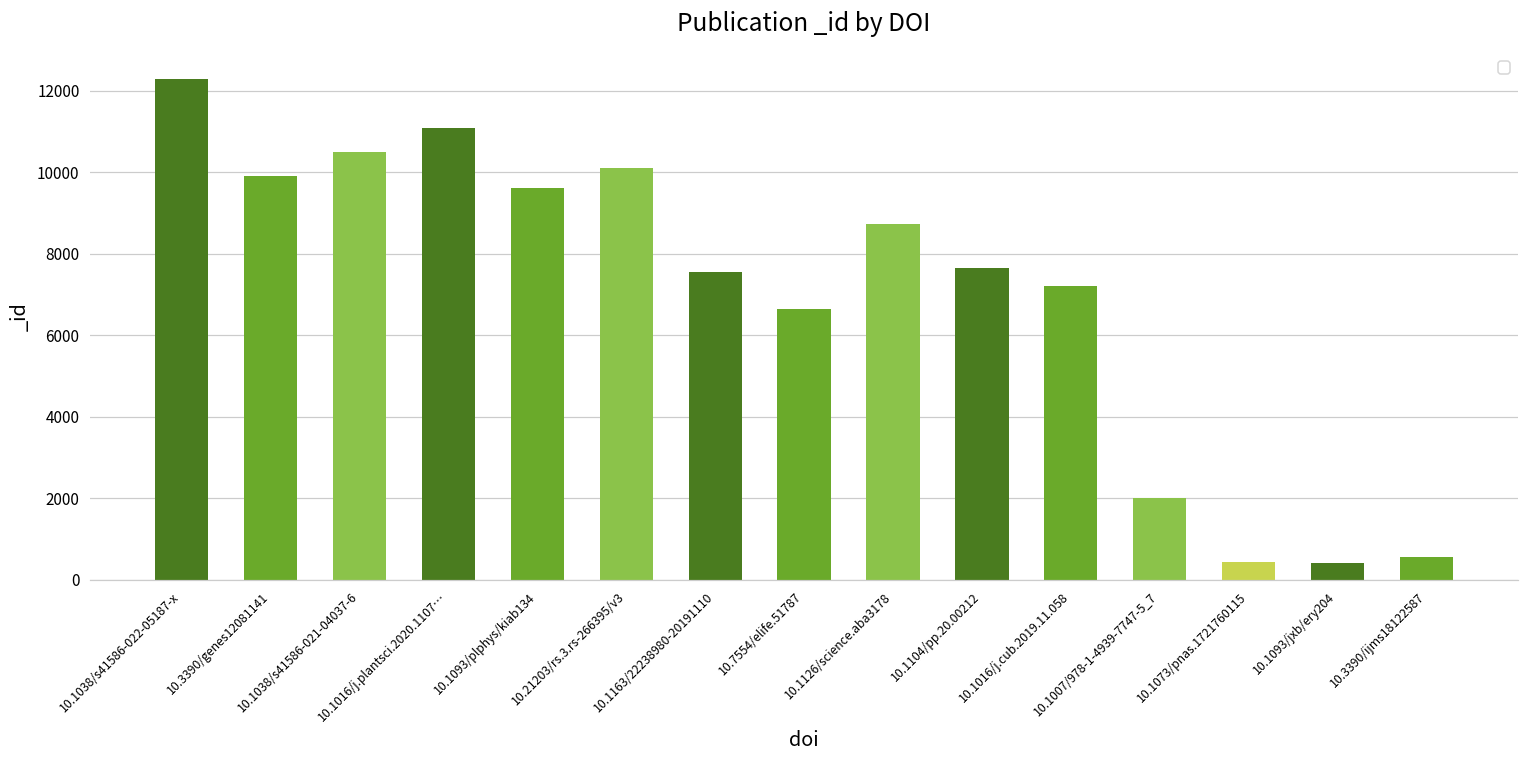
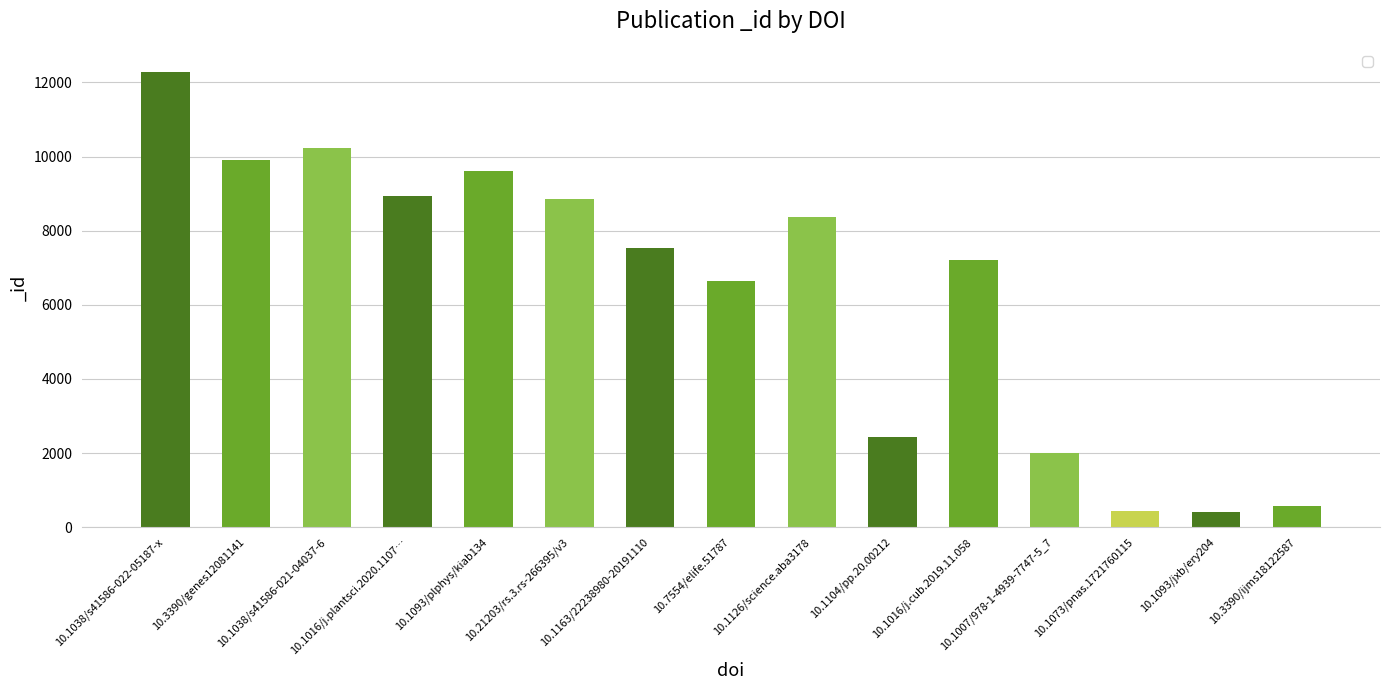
  {
    "10.1038/s41586-022-05187-x": 12300,
    "10.3390/genes12081141": 9900,
-   "10.1038/s41586-021-04037-6": 10500,
-   "10.1016/j.plantsci.2020.1107…": 11100,
+   "10.1038/s41586-021-04037-6": 10200,
+   "10.1016/j.plantsci.2020.1107…": 8900,
    "10.1093/plphys/kiab134": 9600,
-   "10.21203/rs.3.rs-266395/v3": 10100,
+   "10.21203/rs.3.rs-266395/v3": 8900,
    "10.1163/22238980-20191110": 7500,
    "10.7554/elife.51787": 6600,
-   "10.1126/science.aba3178": 8700,
-   "10.1104/pp.20.00212": 7600,
+   "10.1126/science.aba3178": 8400,
+   "10.1104/pp.20.00212": 2400,
    "10.1016/j.cub.2019.11.058": 7200,
    "10.1007/978-1-4939-7747-5_7": 2000,
    "10.1073/pnas.1721760115": 400,
    "10.1093/jxb/ery204": 400,
    "10.3390/ijms18122587": 600
  }
